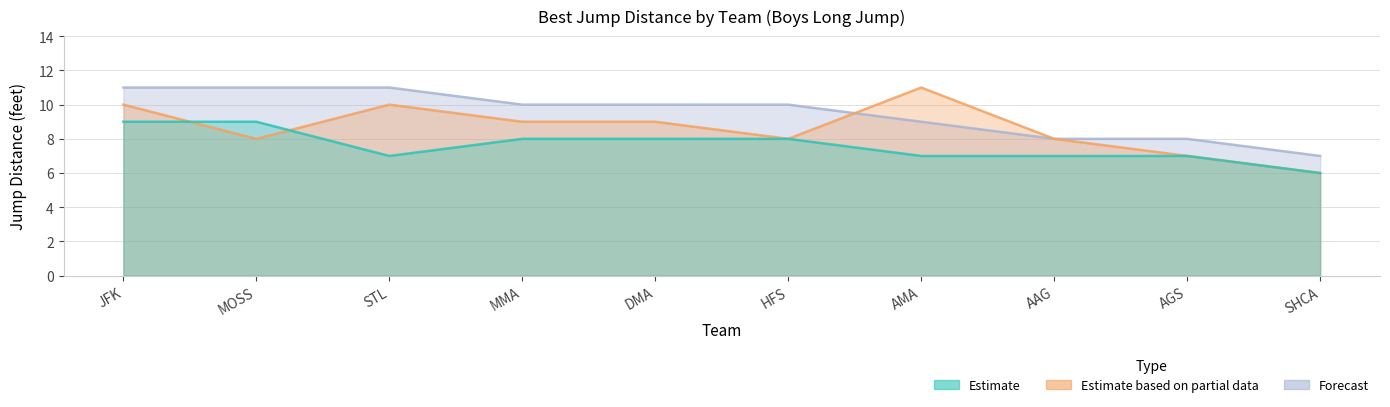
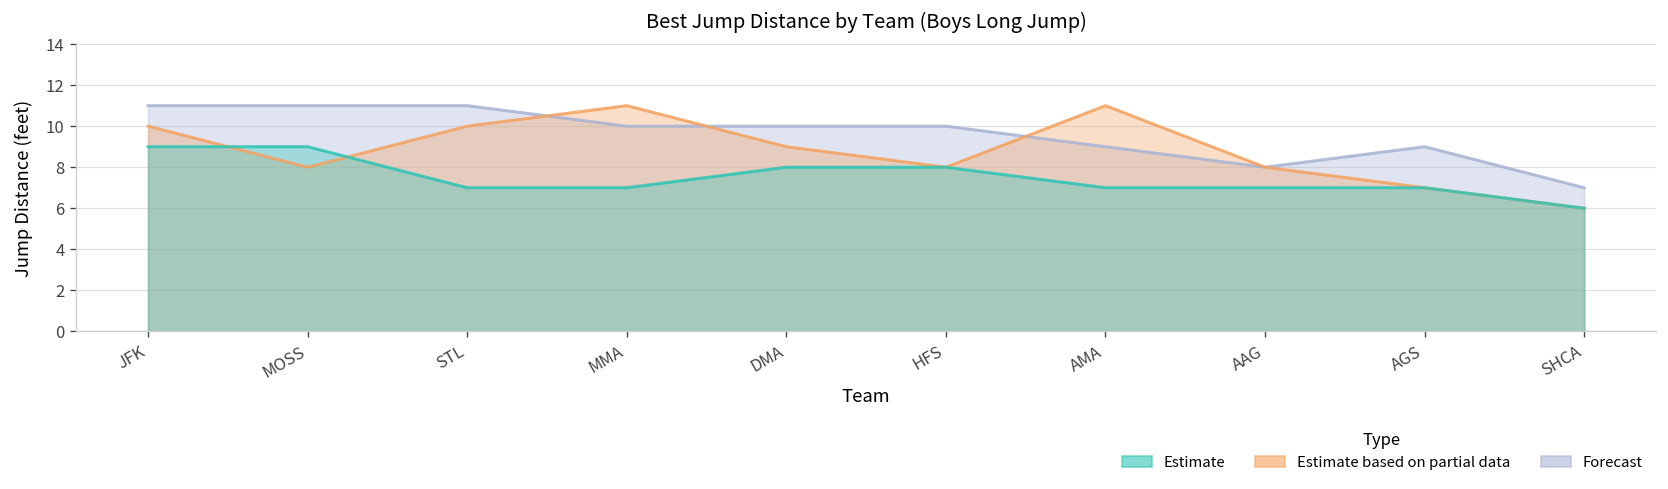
  {
    "Forecast": {
      "JFK": 11,
      "MOSS": 11,
      "STL": 11,
      "MMA": 10,
      "DMA": 10,
      "HFS": 10,
      "AMA": 9,
-     "AGS": 8,
+     "AGS": 9,
      "SHCA": 7
    },
    "Estimate based on partial data": {
      "JFK": 10,
      "MOSS": 8,
      "STL": 10,
-     "MMA": 9,
+     "MMA": 11,
      "DMA": 9,
      "AMA": 11
    },
    "Estimate": {
      "JFK": 9,
      "MOSS": 9,
      "STL": 7,
-     "MMA": 8,
+     "MMA": 7,
      "DMA": 8,
      "AMA": 7,
      "AAG": 7
    }
  }
